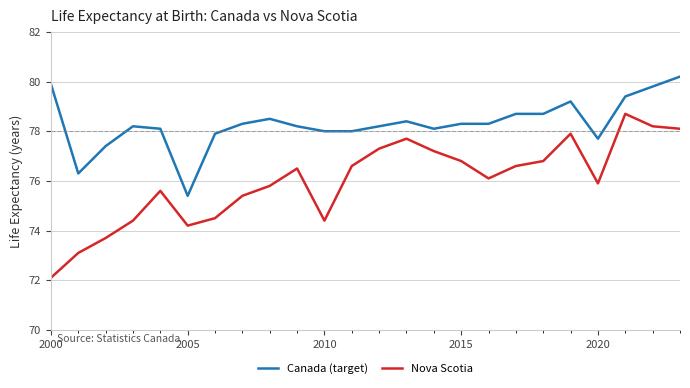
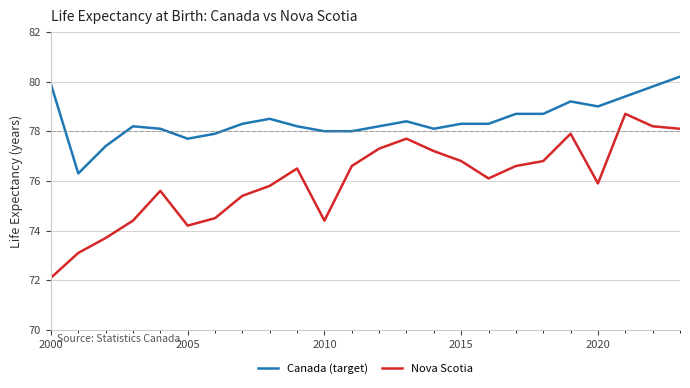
  {
    "Canada (target)": {
      "2000": 79.9,
-     "2005": 75.4,
+     "2005": 77.7,
      "2010": 78.0,
      "2015": 78.3,
-     "2020": 77.7
+     "2020": 79.0
    },
    "Nova Scotia": {
      "2000": 72.1,
      "2005": 74.2,
      "2010": 74.4,
      "2015": 76.8,
      "2020": 75.9
    }
  }
